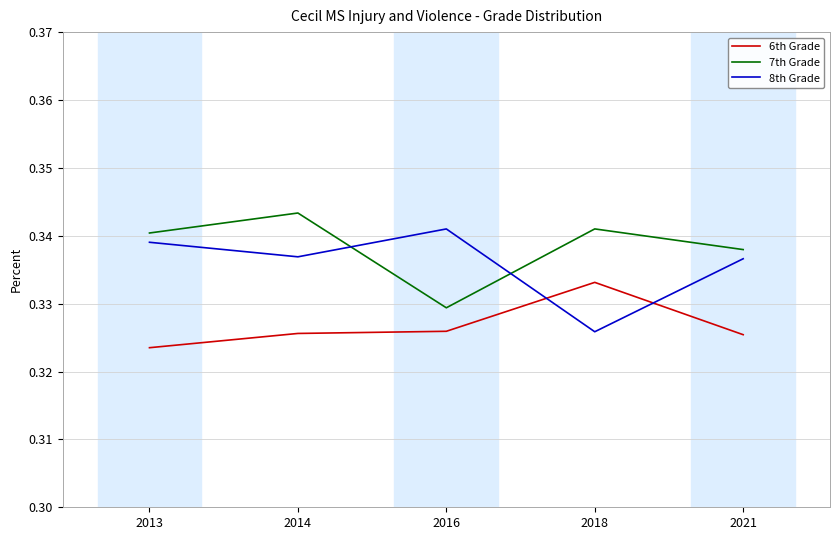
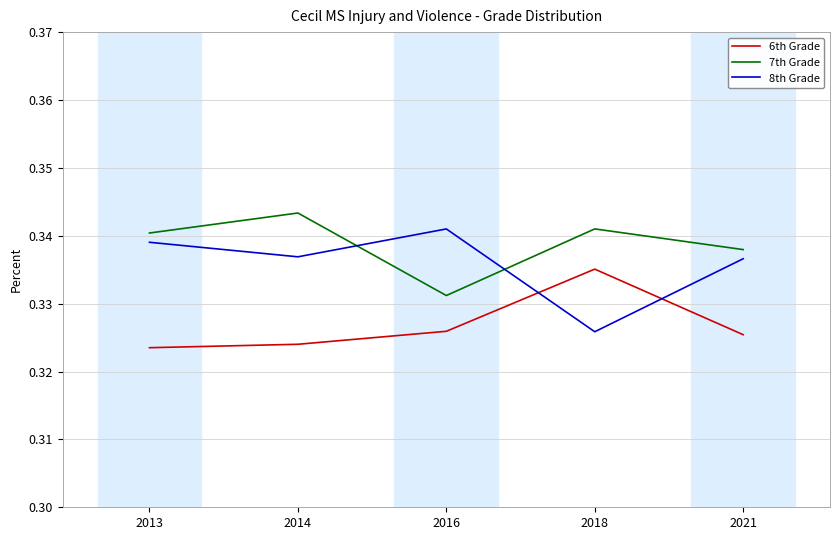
  {
    "6th Grade": {
      "2013": 0.324,
-     "2014": 0.326,
+     "2014": 0.324,
      "2016": 0.326,
-     "2018": 0.333,
+     "2018": 0.335,
      "2021": 0.325
    },
    "7th Grade": {
      "2013": 0.340,
      "2014": 0.343,
-     "2016": 0.329,
+     "2016": 0.331,
      "2018": 0.341,
      "2021": 0.338
    },
    "8th Grade": {
      "2013": 0.339,
      "2014": 0.337,
      "2016": 0.341,
      "2018": 0.326,
      "2021": 0.337
    }
  }
